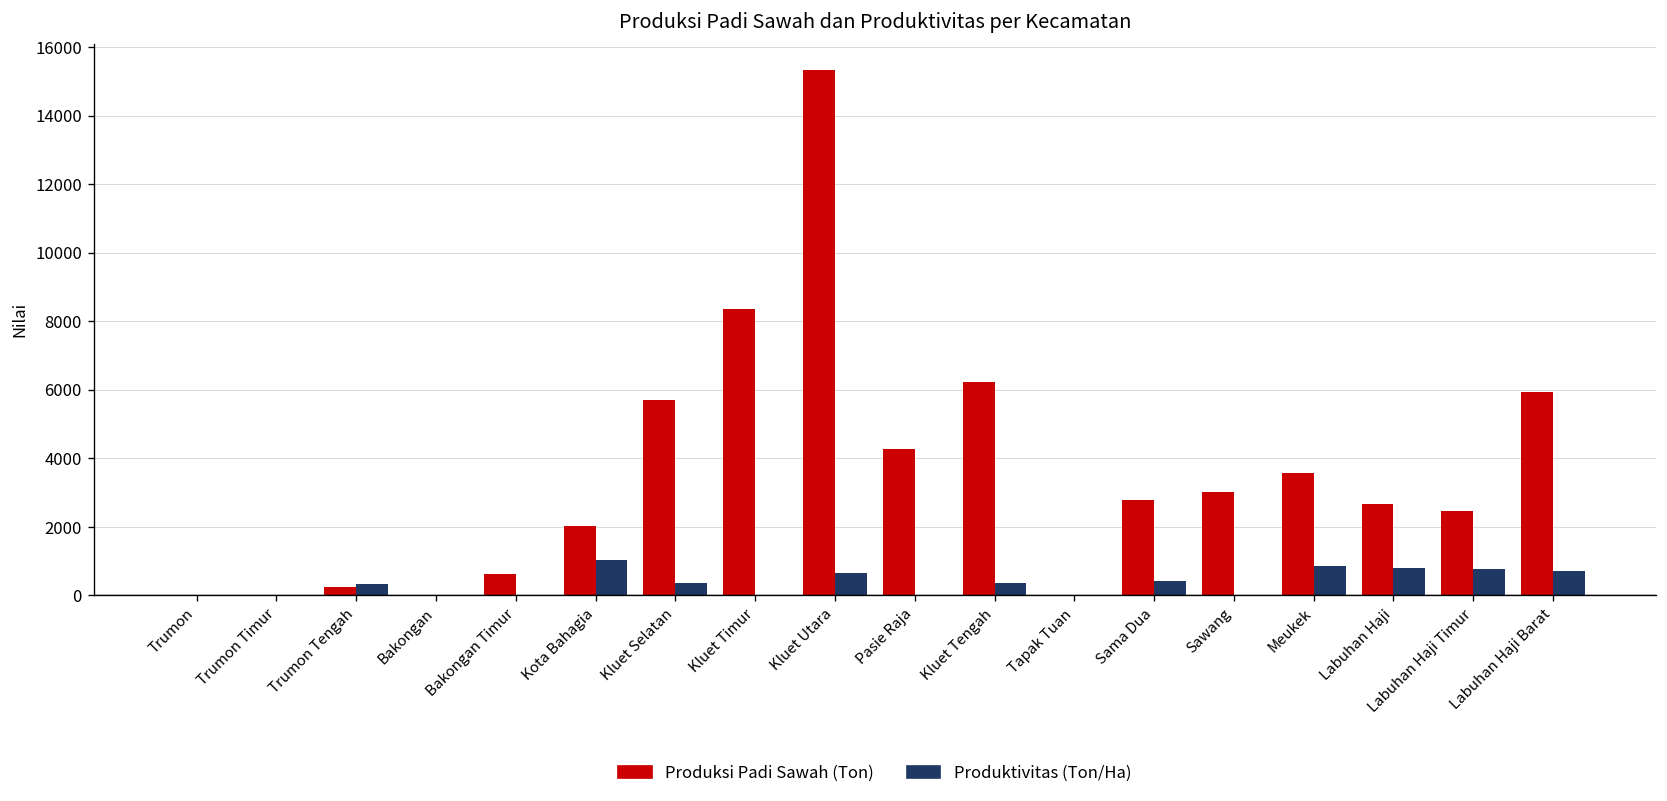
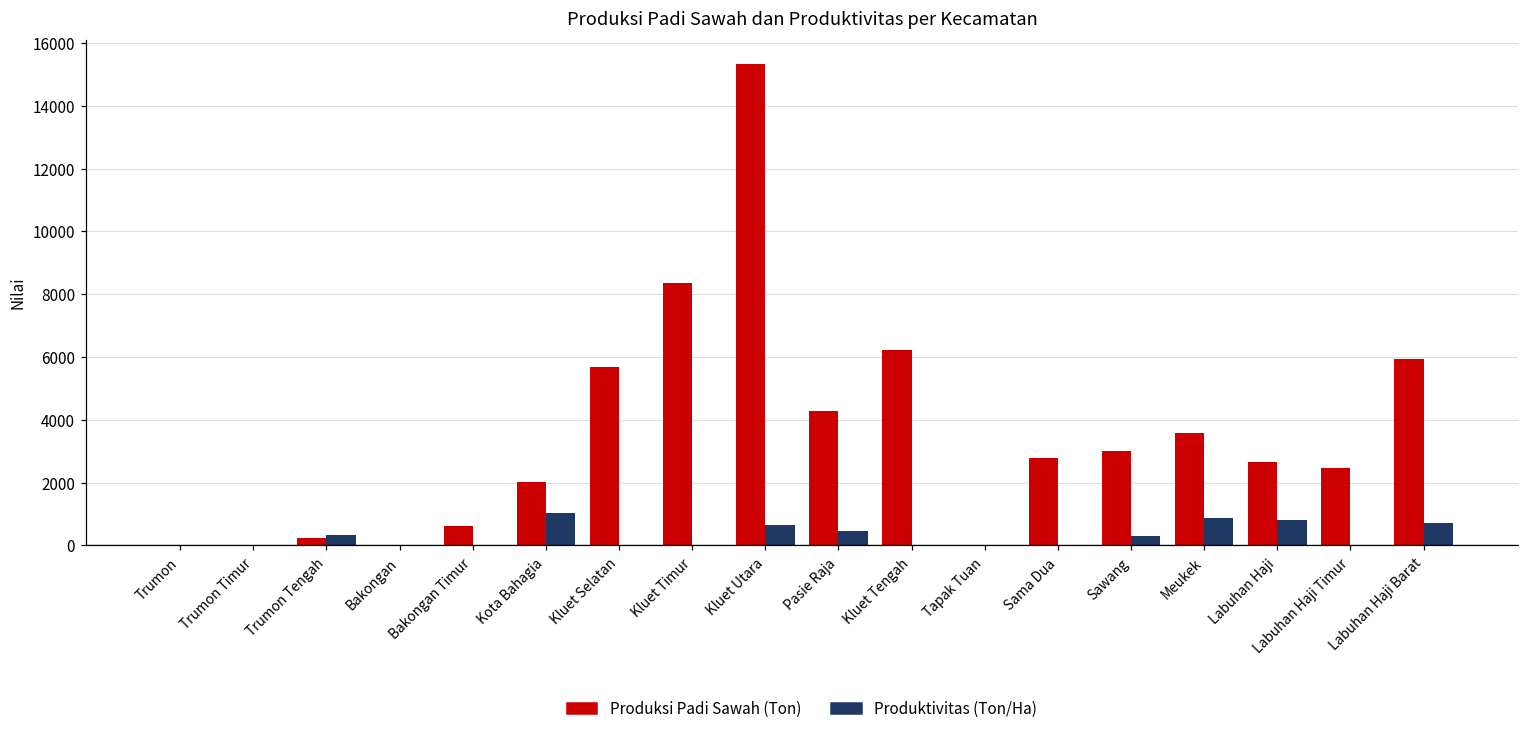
  {
    "Produksi Padi Sawah (Ton)": {
      "Trumon": 0,
      "Trumon Timur": 0,
      "Trumon Tengah": 200,
      "Bakongan": 0,
      "Bakongan Timur": 600,
      "Kota Bahagia": 2000,
      "Kluet Selatan": 5700,
      "Kluet Timur": 8300,
      "Kluet Utara": 15300,
      "Pasie Raja": 4300,
      "Kluet Tengah": 6200,
      "Tapak Tuan": 0,
      "Sama Dua": 2800,
      "Sawang": 3000,
      "Meukek": 3600,
      "Labuhan Haji": 2700,
      "Labuhan Haji Timur": 2500,
      "Labuhan Haji Barat": 5900
    },
    "Produktivitas (Ton/Ha)": {
      "Trumon": 0,
      "Trumon Timur": 0,
      "Trumon Tengah": 300,
      "Bakongan": 0,
      "Kota Bahagia": 1000,
-     "Kluet Selatan": 400,
+     "Kluet Selatan": 0,
      "Kluet Utara": 700,
-     "Pasie Raja": 0,
-     "Kluet Tengah": 300,
+     "Pasie Raja": 400,
+     "Kluet Tengah": 0,
      "Tapak Tuan": 0,
-     "Sama Dua": 400,
-     "Sawang": 0,
+     "Sama Dua": 0,
+     "Sawang": 300,
      "Meukek": 900,
      "Labuhan Haji": 800,
-     "Labuhan Haji Timur": 800,
+     "Labuhan Haji Timur": 0,
      "Labuhan Haji Barat": 700
    }
  }
